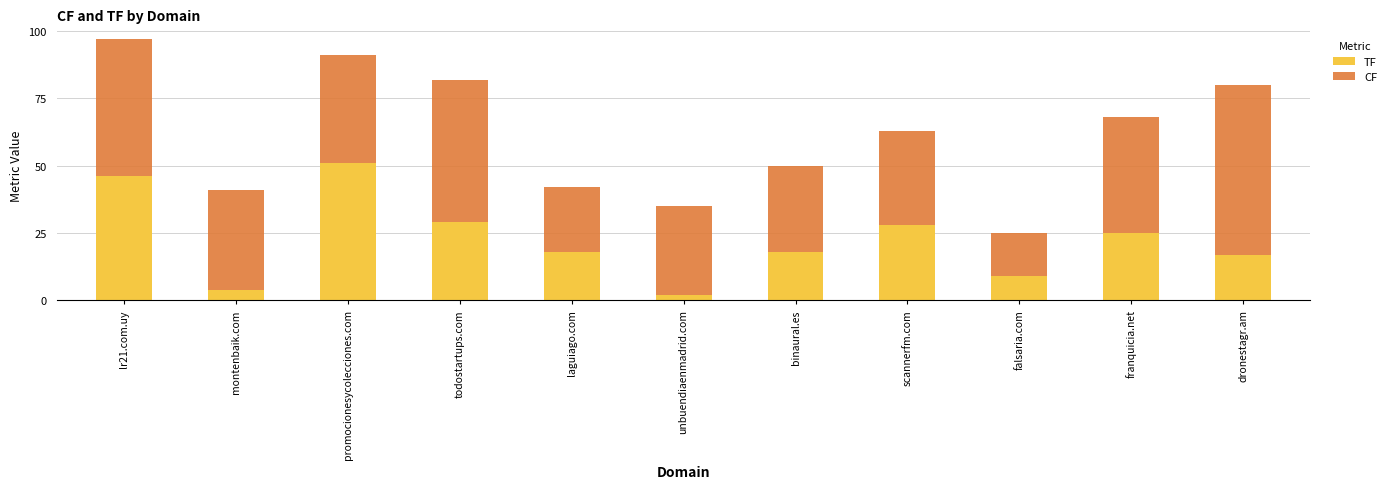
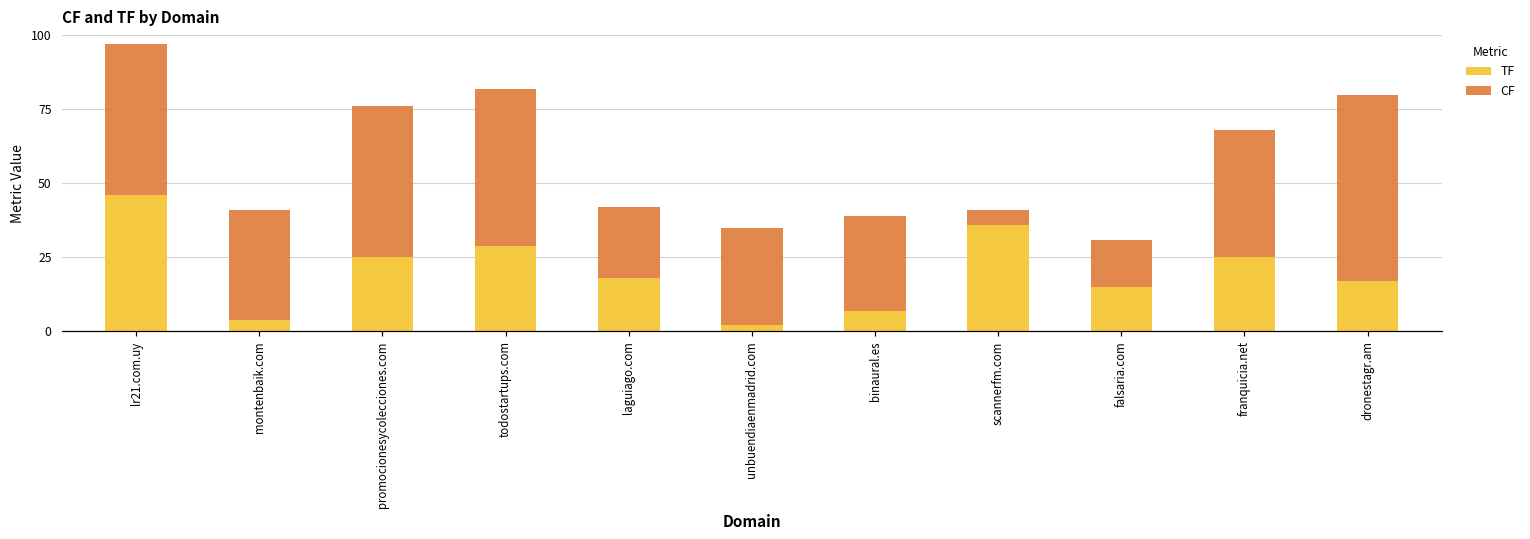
  {
    "TF": {
      "lr21.com.uy": 46,
      "montenbaik.com": 4,
-     "promocionesycolecciones.com": 51,
+     "promocionesycolecciones.com": 25,
      "todostartups.com": 29,
      "laguiago.com": 18,
      "unbuendiaenmadrid.com": 2,
-     "binaural.es": 18,
-     "scannerfm.com": 28,
-     "falsaria.com": 9,
+     "binaural.es": 7,
+     "scannerfm.com": 36,
+     "falsaria.com": 15,
      "franquicia.net": 25,
      "dronestagr.am": 17
    },
    "CF": {
      "lr21.com.uy": 51,
      "montenbaik.com": 37,
-     "promocionesycolecciones.com": 40,
+     "promocionesycolecciones.com": 51,
      "todostartups.com": 53,
      "laguiago.com": 24,
      "unbuendiaenmadrid.com": 33,
      "binaural.es": 32,
-     "scannerfm.com": 35,
+     "scannerfm.com": 5,
      "falsaria.com": 16,
      "franquicia.net": 43,
      "dronestagr.am": 63
    }
  }
